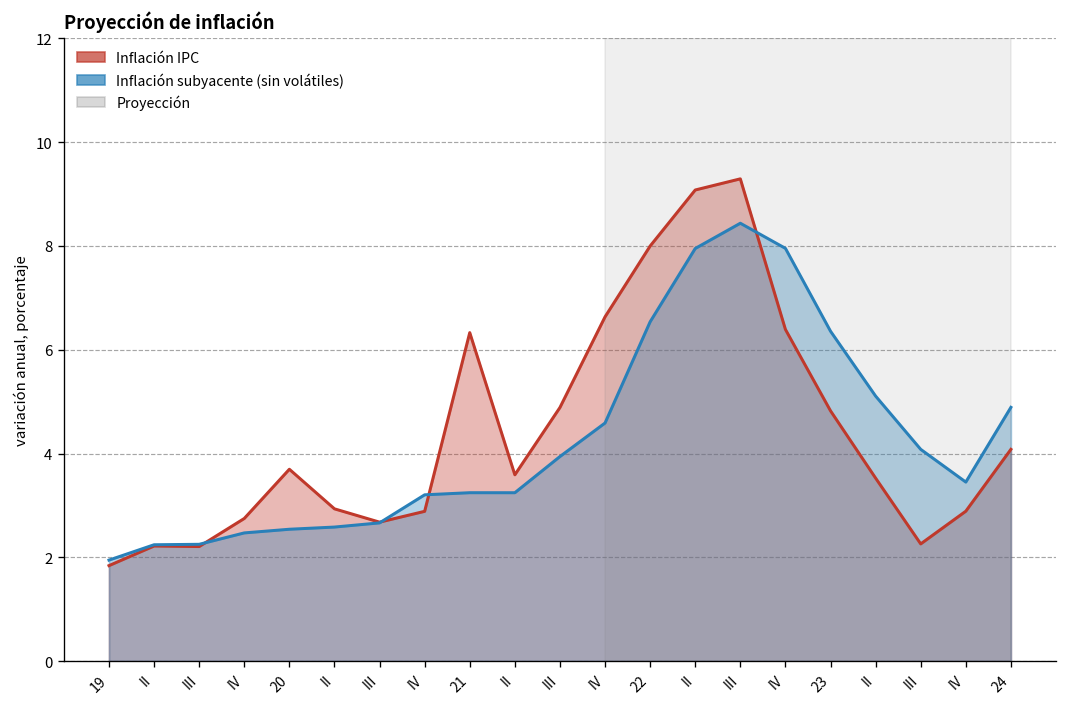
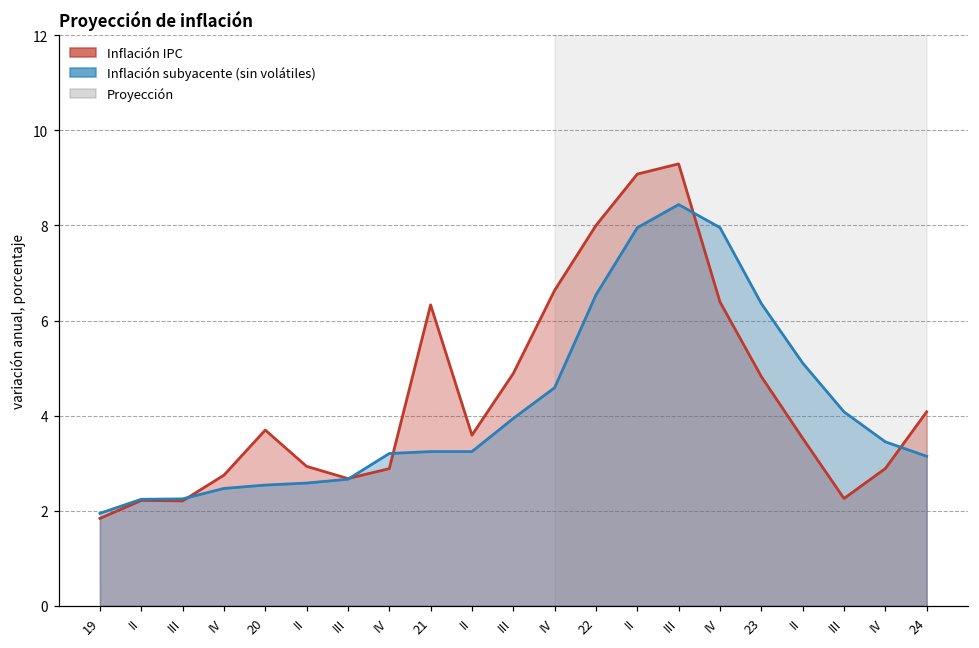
  {
    "Inflación IPC": {
      "19": 1.8,
      "20": 3.7,
      "21": 6.3,
      "22": 8.0,
      "23": 4.8,
      "24": 4.1
    },
    "Inflación subyacente (sin volátiles)": {
      "19": 1.9,
      "20": 2.5,
      "21": 3.2,
      "22": 6.5,
      "23": 6.4,
-     "24": 4.9
+     "24": 3.1
    }
  }
